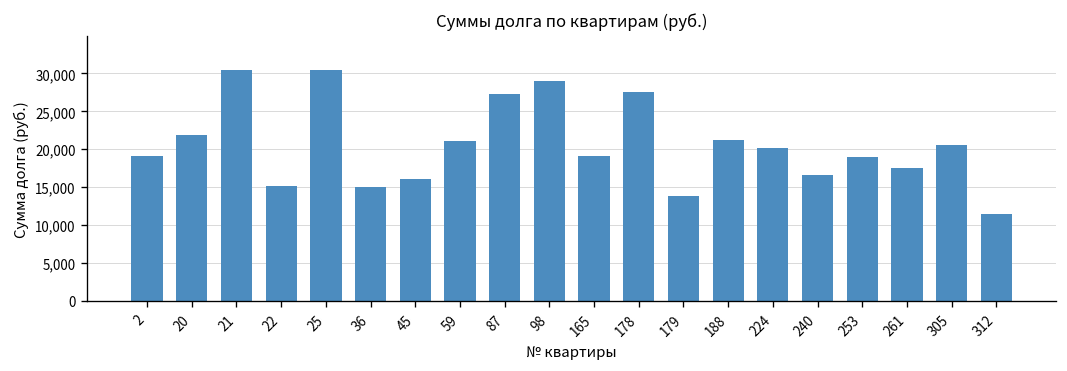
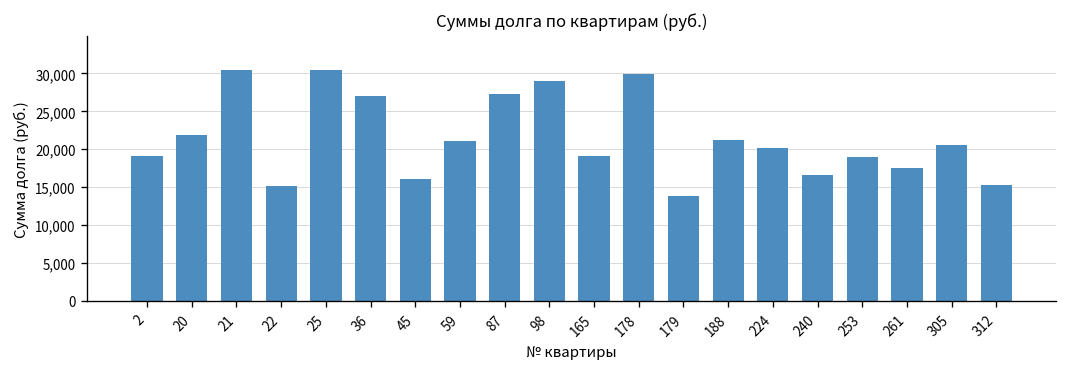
  {
    "2": "19,000",
    "20": "22,000",
    "21": "30,000",
    "22": "15,000",
    "25": "30,000",
-   "36": "15,000",
+   "36": "27,000",
    "45": "16,000",
    "59": "21,000",
    "87": "27,000",
    "98": "29,000",
    "165": "19,000",
-   "178": "28,000",
+   "178": "30,000",
    "179": "14,000",
    "188": "21,000",
    "224": "20,000",
    "240": "17,000",
    "253": "19,000",
    "261": "18,000",
    "305": "21,000",
-   "312": "11,000"
+   "312": "15,000"
  }
